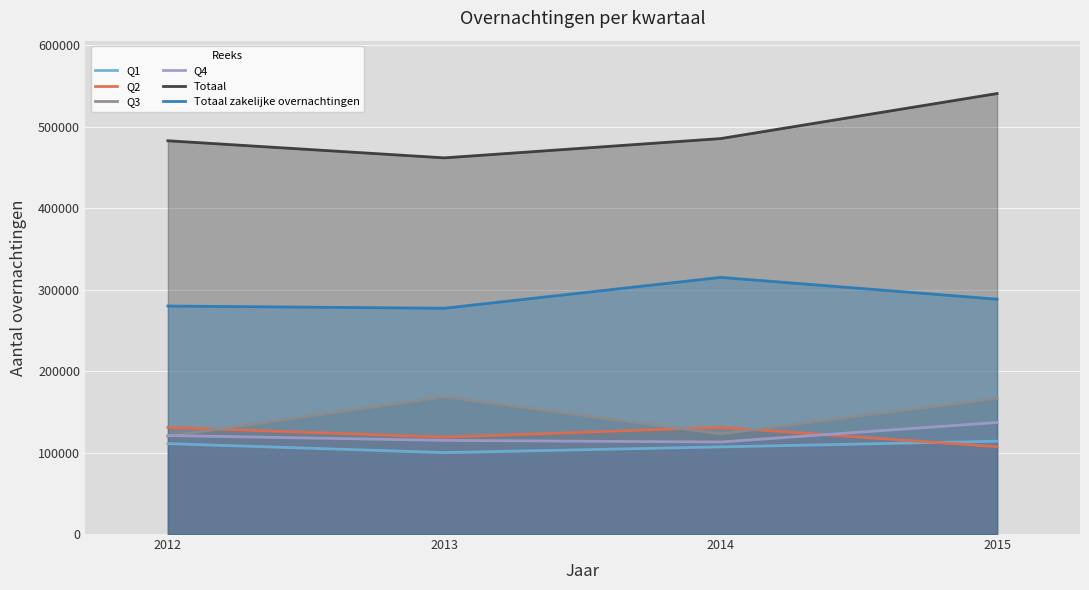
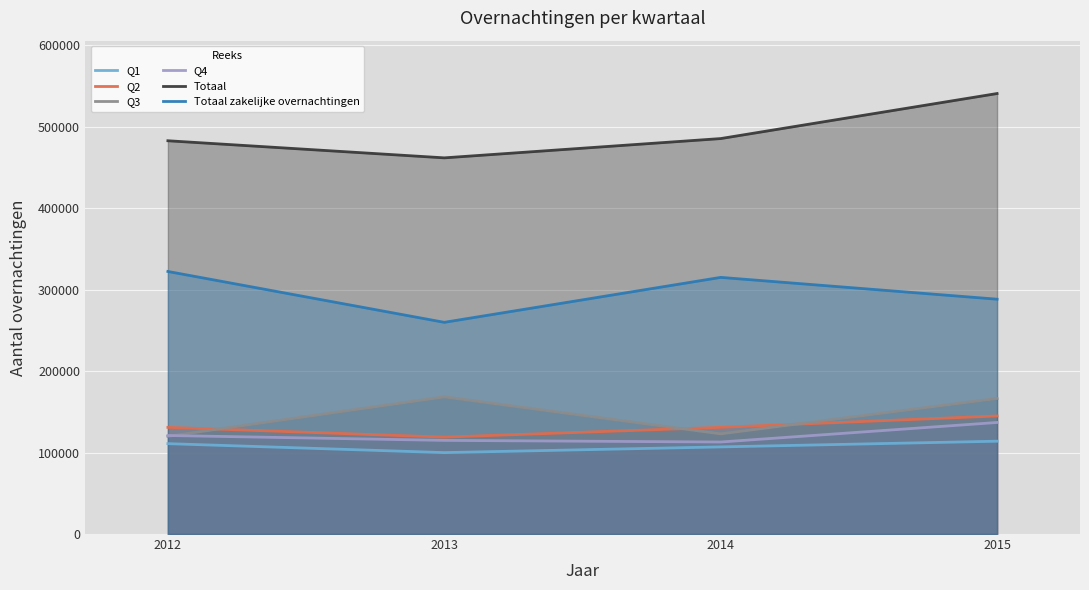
  {
    "Q2": {
      "2012": 130000,
      "2013": 120000,
      "2014": 130000,
-     "2015": 110000
+     "2015": 150000
    },
    "Q3": {
      "2013": 170000,
      "2014": 120000,
      "2015": 170000
    },
    "Totaal": {
      "2012": 480000,
      "2013": 460000,
      "2014": 490000,
      "2015": 540000
    },
    "Totaal zakelijke overnachtingen": {
-     "2012": 280000,
-     "2013": 280000,
+     "2012": 320000,
+     "2013": 260000,
      "2014": 320000,
      "2015": 290000
    }
  }
